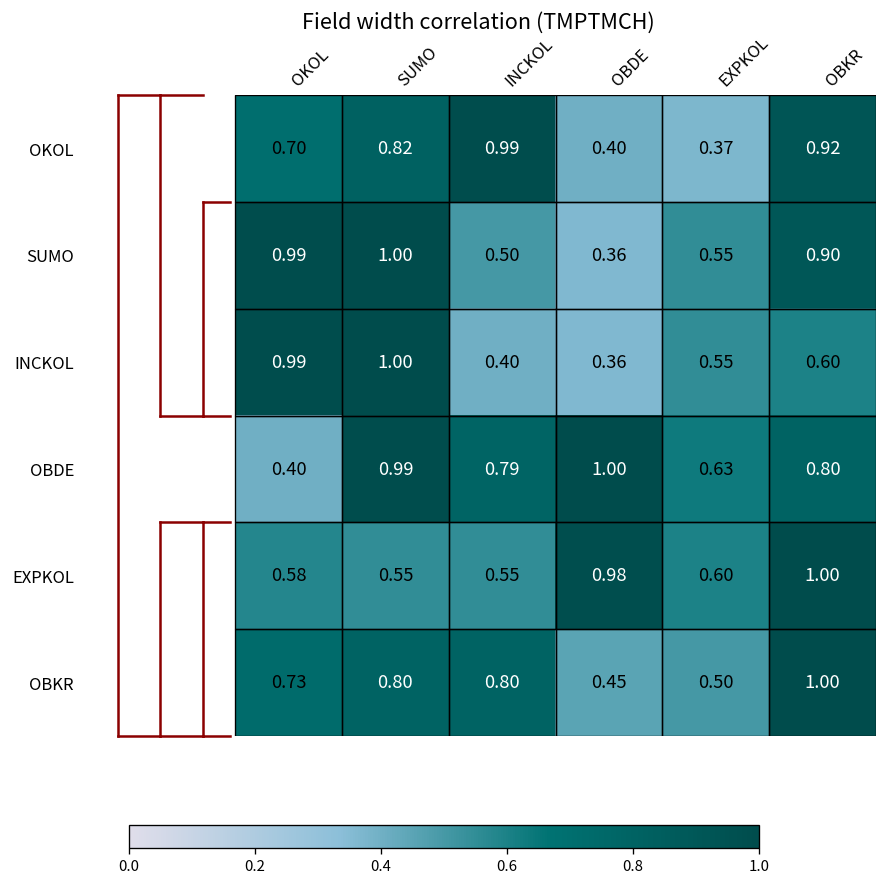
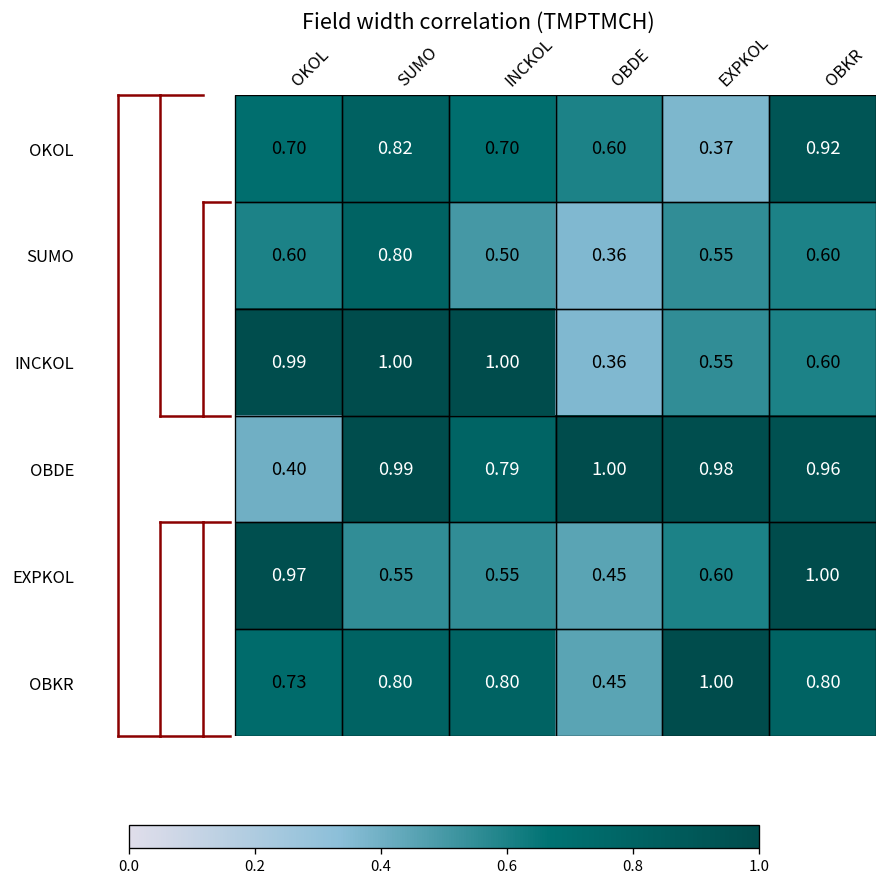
  {
    "OKOL": {
      "OKOL": 0.70,
      "SUMO": 0.82,
-     "INCKOL": 0.99,
-     "OBDE": 0.40,
+     "INCKOL": 0.70,
+     "OBDE": 0.60,
      "EXPKOL": 0.37,
      "OBKR": 0.92
    },
    "SUMO": {
-     "OKOL": 0.99,
-     "SUMO": 1.00,
+     "OKOL": 0.60,
+     "SUMO": 0.80,
      "INCKOL": 0.50,
      "OBDE": 0.36,
      "EXPKOL": 0.55,
-     "OBKR": 0.90
+     "OBKR": 0.60
    },
    "INCKOL": {
      "OKOL": 0.99,
      "SUMO": 1.00,
-     "INCKOL": 0.40,
+     "INCKOL": 1.00,
      "OBDE": 0.36,
      "EXPKOL": 0.55,
      "OBKR": 0.60
    },
    "OBDE": {
      "OKOL": 0.40,
      "SUMO": 0.99,
      "INCKOL": 0.79,
      "OBDE": 1.00,
-     "EXPKOL": 0.63,
-     "OBKR": 0.80
+     "EXPKOL": 0.98,
+     "OBKR": 0.96
    },
    "EXPKOL": {
-     "OKOL": 0.58,
+     "OKOL": 0.97,
      "SUMO": 0.55,
      "INCKOL": 0.55,
-     "OBDE": 0.98,
+     "OBDE": 0.45,
      "EXPKOL": 0.60,
      "OBKR": 1.00
    },
    "OBKR": {
      "OKOL": 0.73,
      "SUMO": 0.80,
      "INCKOL": 0.80,
      "OBDE": 0.45,
-     "EXPKOL": 0.50,
-     "OBKR": 1.00
+     "EXPKOL": 1.00,
+     "OBKR": 0.80
    }
  }
